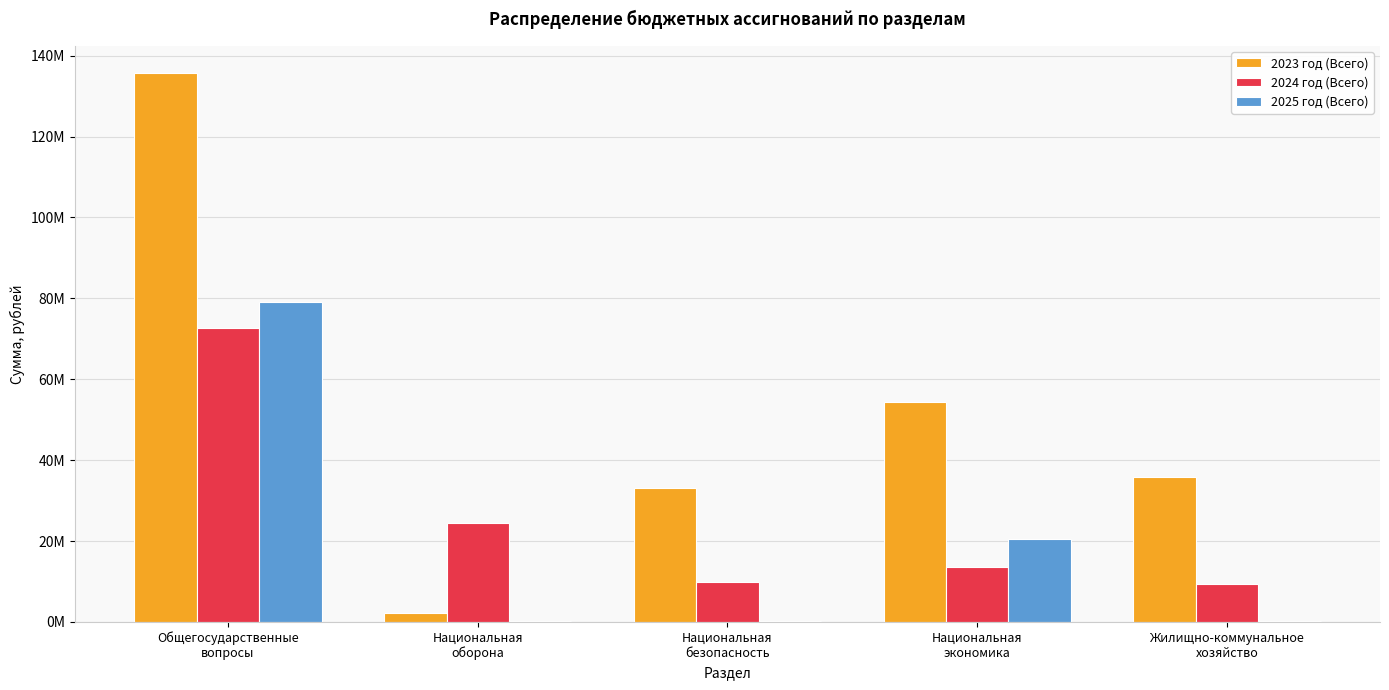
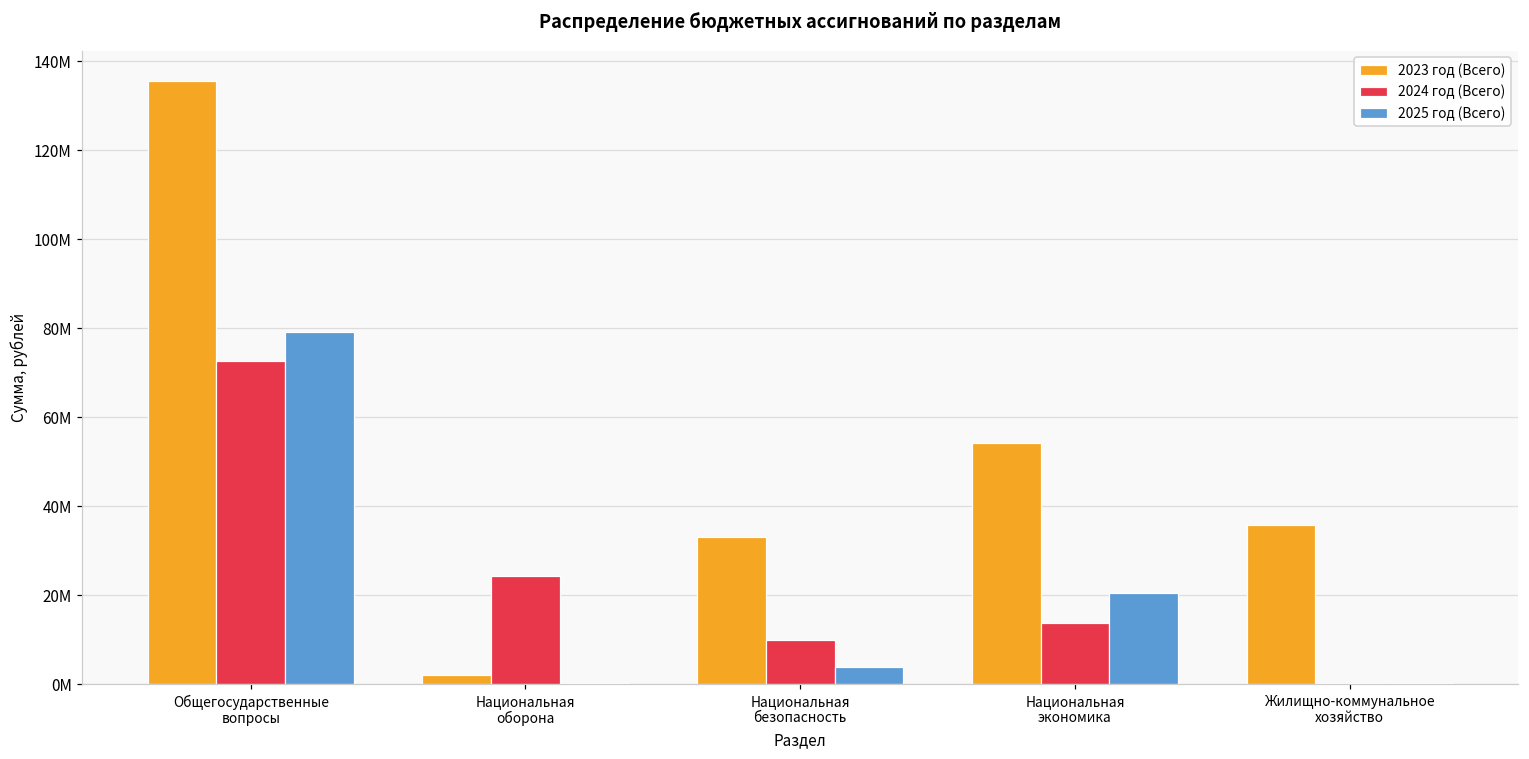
  {
    "2023 год (Всего)": {
      "Общегосударственные вопросы": 136000000,
      "Национальная оборона": 2000000,
      "Национальная безопасность": 33000000,
      "Национальная экономика": 54000000,
      "Жилищно-коммунальное хозяйство": 36000000
    },
    "2024 год (Всего)": {
      "Общегосударственные вопросы": 73000000,
      "Национальная оборона": 24000000,
      "Национальная безопасность": 10000000,
      "Национальная экономика": 14000000,
-     "Жилищно-коммунальное хозяйство": 9000000
+     "Жилищно-коммунальное хозяйство": 0
    },
    "2025 год (Всего)": {
      "Общегосударственные вопросы": 79000000,
-     "Национальная безопасность": 0,
+     "Национальная безопасность": 4000000,
      "Национальная экономика": 21000000
    }
  }
